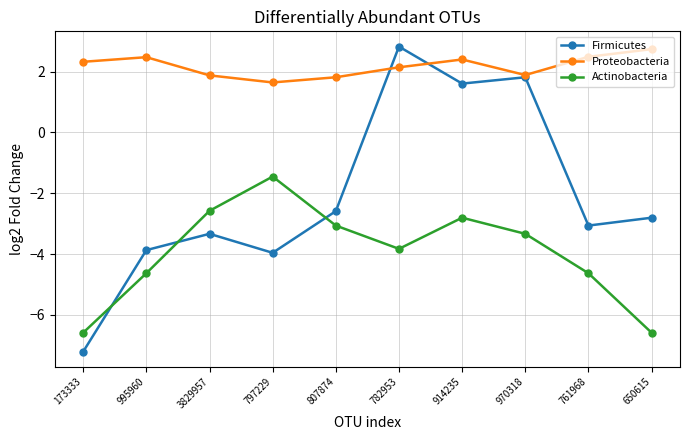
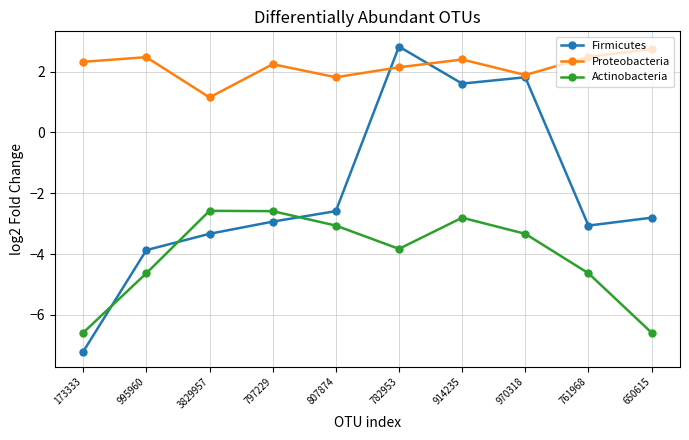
  {
    "Firmicutes": {
      "173333": -7.2,
      "995960": -3.9,
      "3829957": -3.3,
-     "797229": -4.0,
+     "797229": -2.9,
      "807874": -2.6,
      "782953": 2.8,
      "914235": 1.6,
      "761968": -3.1,
      "650615": -2.8
    },
    "Proteobacteria": {
      "173333": 2.3,
      "995960": 2.5,
-     "3829957": 1.9,
-     "797229": 1.6,
+     "3829957": 1.1,
+     "797229": 2.2,
      "807874": 1.8,
      "782953": 2.1,
      "914235": 2.4
    },
    "Actinobacteria": {
      "173333": -6.6,
      "995960": -4.6,
      "3829957": -2.6,
-     "797229": -1.5,
+     "797229": -2.6,
      "807874": -3.1,
      "782953": -3.8,
      "914235": -2.8,
      "970318": -3.3,
      "761968": -4.6,
      "650615": -6.6
    }
  }
